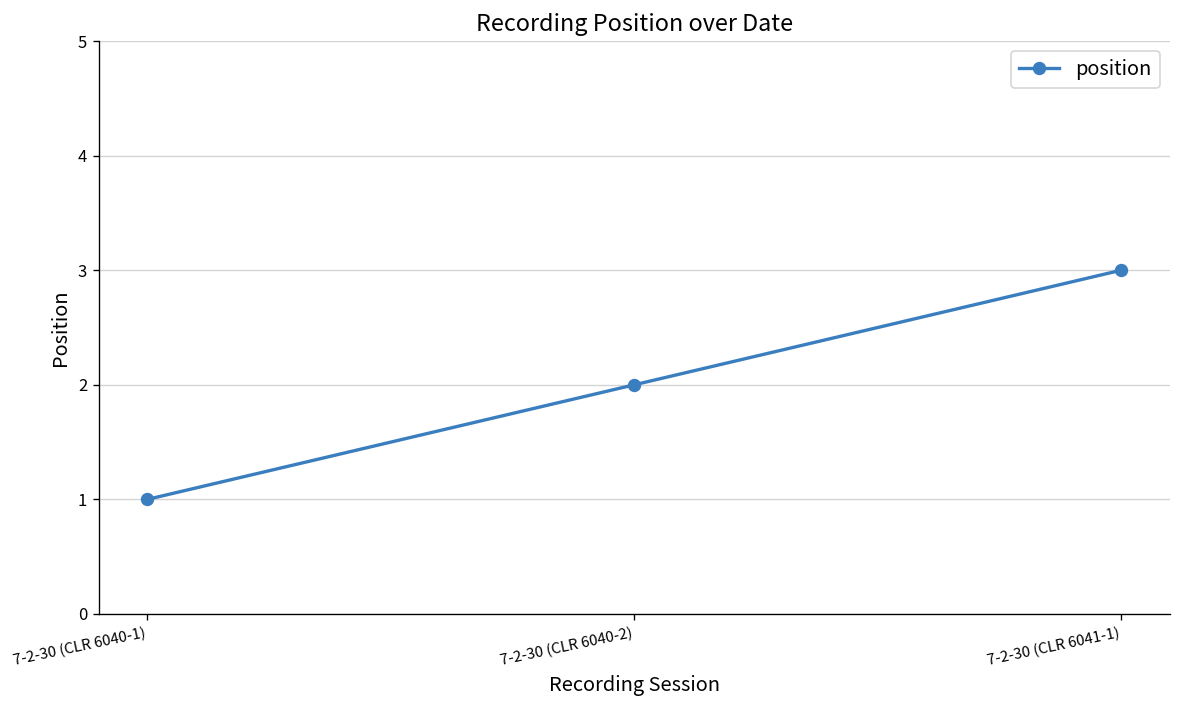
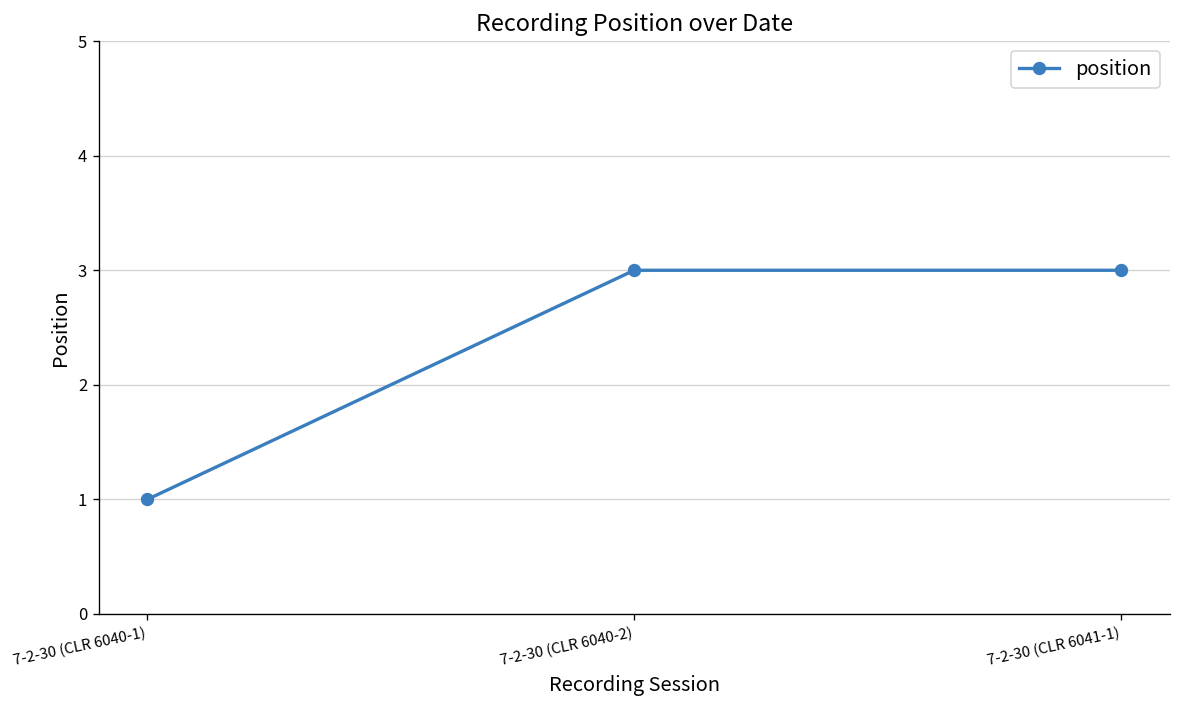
  {
    "7-2-30 (CLR 6040-1)": 1,
-   "7-2-30 (CLR 6040-2)": 2,
+   "7-2-30 (CLR 6040-2)": 3,
    "7-2-30 (CLR 6041-1)": 3
  }
